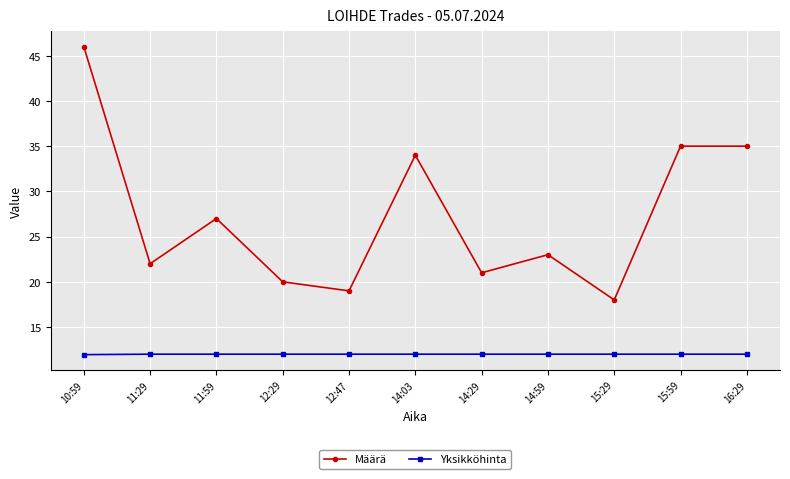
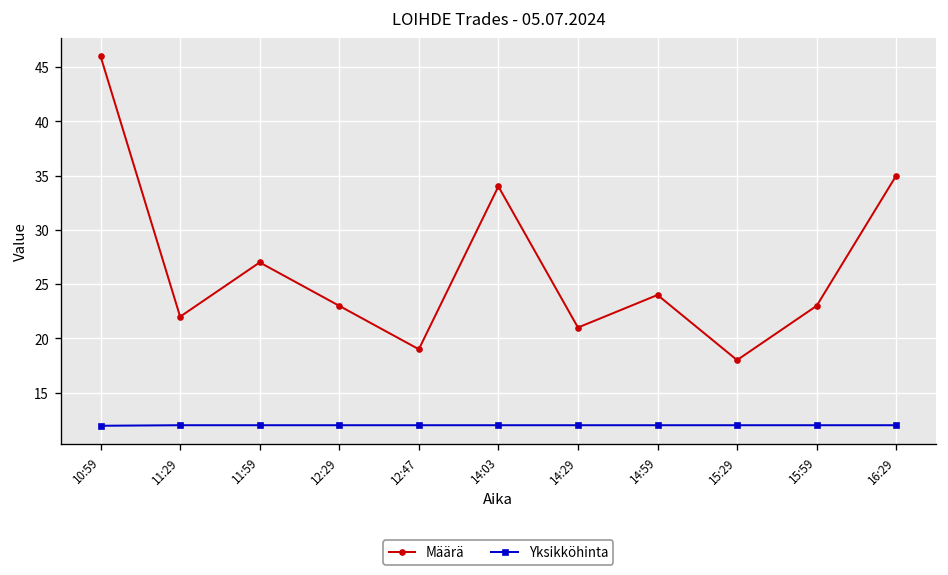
  {
    "Määrä": {
      "10:59": 46,
      "11:29": 22,
      "11:59": 27,
-     "12:29": 20,
+     "12:29": 23,
      "12:47": 19,
      "14:03": 34,
      "14:29": 21,
-     "14:59": 23,
+     "14:59": 24,
      "15:29": 18,
-     "15:59": 35,
+     "15:59": 23,
      "16:29": 35
    },
    "Yksikköhinta": {
      "10:59": 12,
      "11:29": 12,
      "11:59": 12,
      "12:29": 12,
      "12:47": 12,
      "14:03": 12,
      "14:29": 12,
      "14:59": 12,
      "15:29": 12,
      "15:59": 12,
      "16:29": 12
    }
  }
